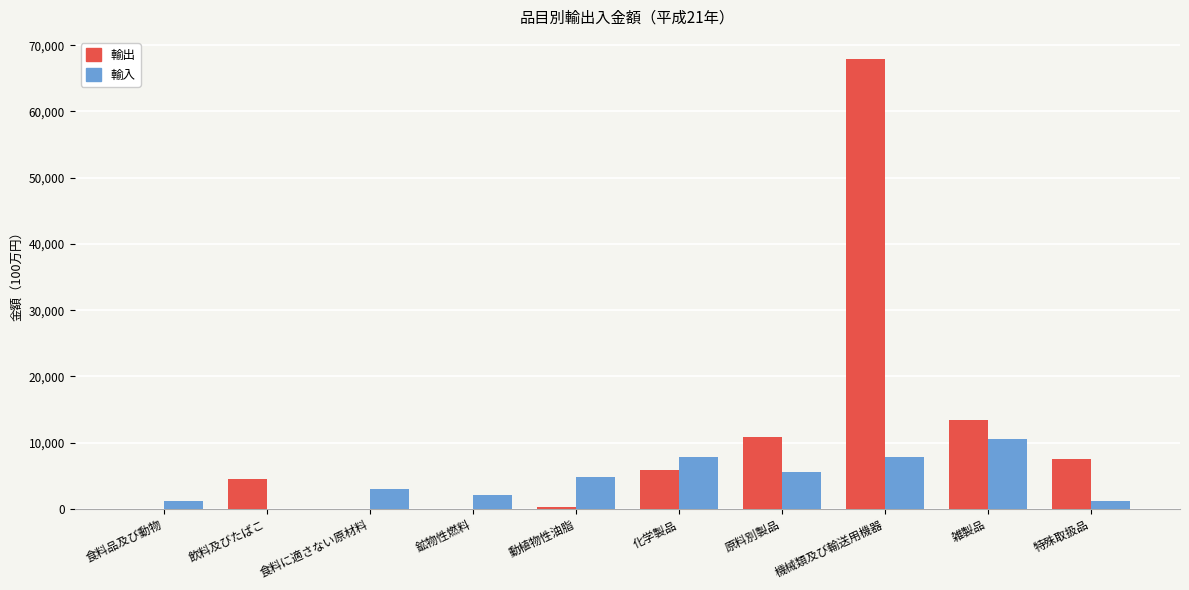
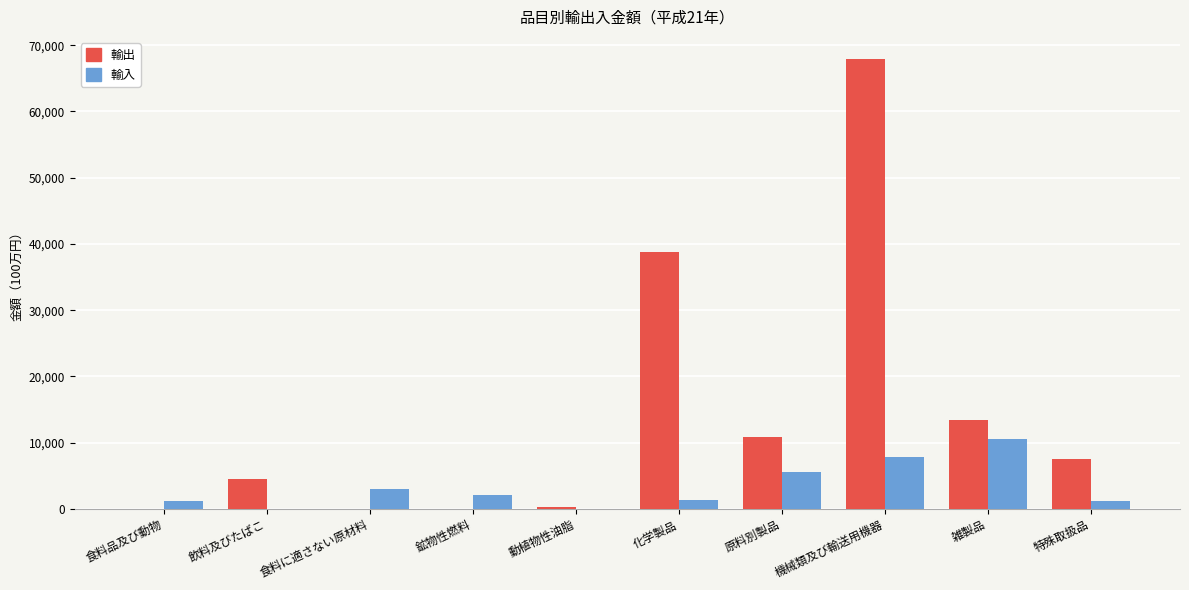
  {
    "輸出": {
      "飲料及びたばこ": "5,000",
-     "化学製品": "6,000",
+     "化学製品": "39,000",
      "原料別製品": "11,000",
      "機械類及び輸送用機器": "68,000",
      "雑製品": "13,000",
      "特殊取扱品": "8,000"
    },
    "輸入": {
      "食料品及び動物": "1,000",
      "食料に適さない原材料": "3,000",
      "鉱物性燃料": "2,000",
-     "動植物性油脂": "5,000",
-     "化学製品": "8,000",
+     "動植物性油脂": "0",
+     "化学製品": "1,000",
      "原料別製品": "6,000",
      "機械類及び輸送用機器": "8,000",
      "雑製品": "11,000",
      "特殊取扱品": "1,000"
    }
  }
